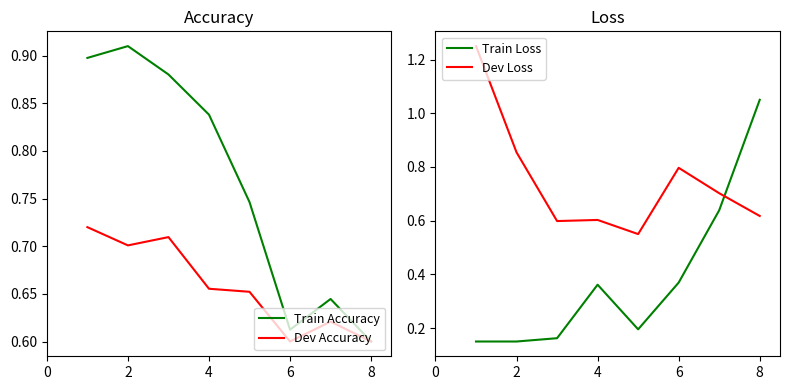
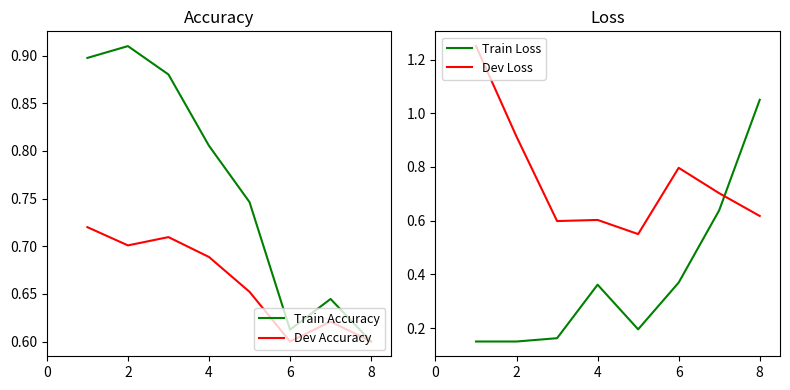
  {
    "Accuracy": {
      "Train Accuracy": {
        "2": 0.91,
-       "4": 0.84
+       "4": 0.81
      },
      "Dev Accuracy": {
        "2": 0.70,
-       "4": 0.66
+       "4": 0.69
      }
    },
    "Loss": {
      "Train Loss": {
        "2": 0.15,
        "4": 0.36,
        "6": 0.37,
        "8": 1.05
      },
      "Dev Loss": {
-       "2": 0.85,
+       "2": 0.91,
        "4": 0.60,
        "6": 0.80,
        "8": 0.62
      }
    }
  }
